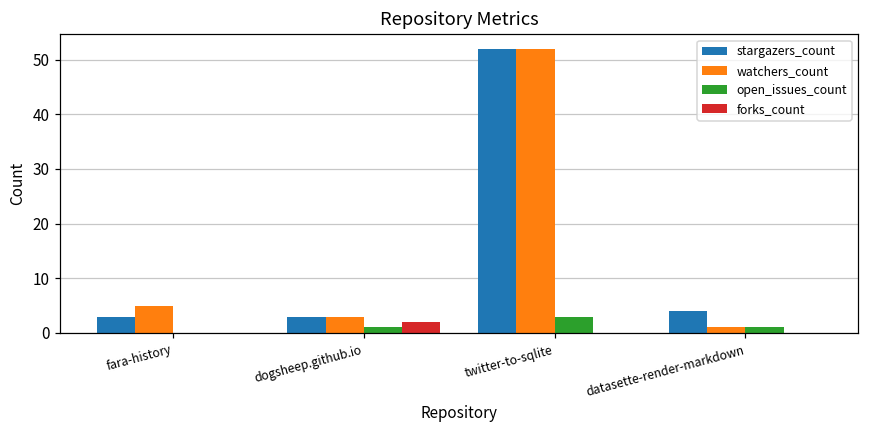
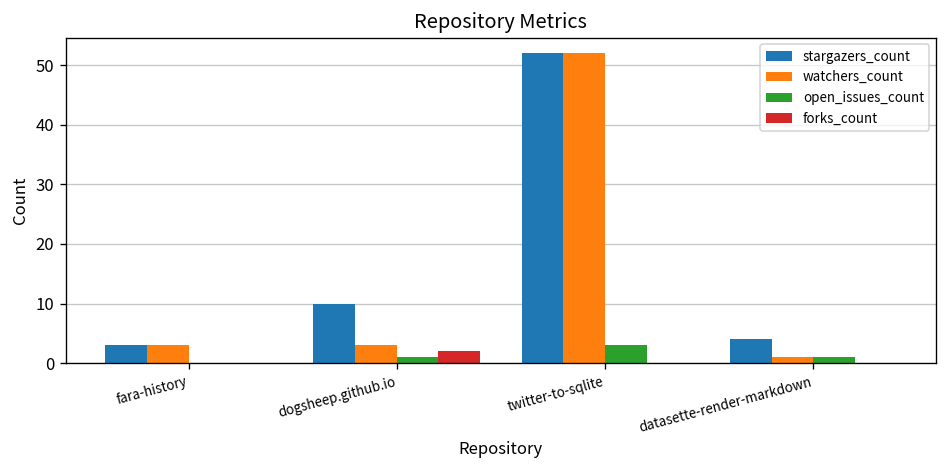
  {
    "stargazers_count": {
      "fara-history": 3,
-     "dogsheep.github.io": 3,
+     "dogsheep.github.io": 10,
      "twitter-to-sqlite": 52,
      "datasette-render-markdown": 4
    },
    "watchers_count": {
-     "fara-history": 5,
+     "fara-history": 3,
      "dogsheep.github.io": 3,
      "twitter-to-sqlite": 52,
      "datasette-render-markdown": 1
    },
    "open_issues_count": {
      "fara-history": 0,
      "dogsheep.github.io": 1,
      "twitter-to-sqlite": 3,
      "datasette-render-markdown": 1
    },
    "forks_count": {
      "fara-history": 0,
      "dogsheep.github.io": 2,
      "twitter-to-sqlite": 0,
      "datasette-render-markdown": 0
    }
  }
